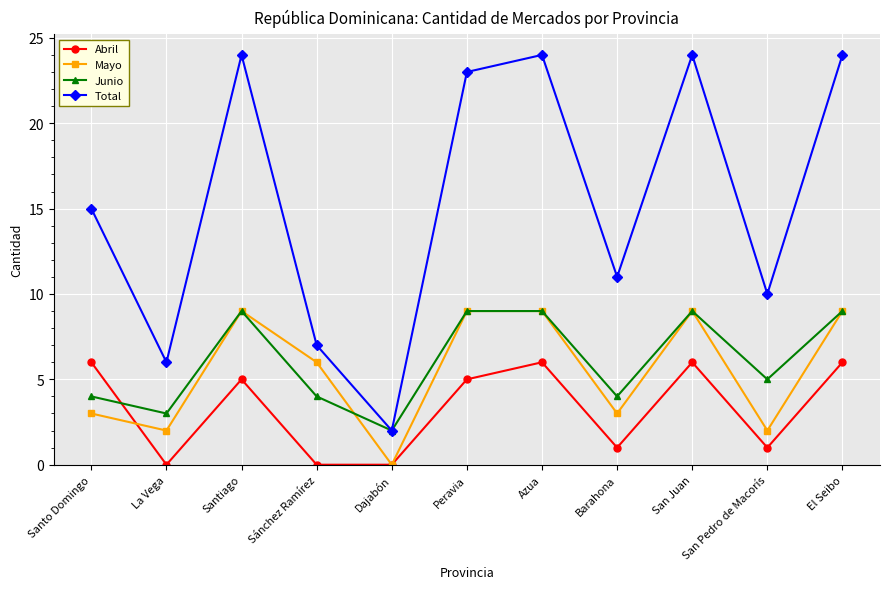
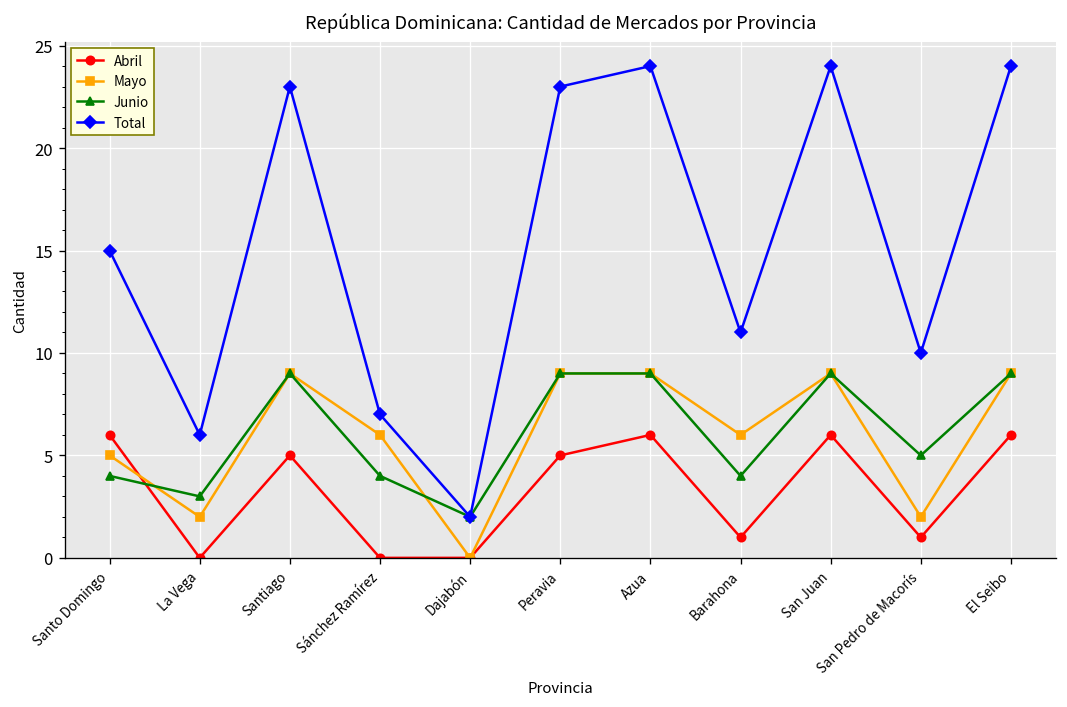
  {
    "Abril": {
      "Santo Domingo": 6,
      "La Vega": 0,
      "Santiago": 5,
      "Sánchez Ramírez": 0,
      "Peravia": 5,
      "Azua": 6,
      "Barahona": 1,
      "San Juan": 6,
      "San Pedro de Macorís": 1,
      "El Seibo": 6
    },
    "Mayo": {
-     "Santo Domingo": 3,
+     "Santo Domingo": 5,
      "La Vega": 2,
      "Sánchez Ramírez": 6,
-     "Barahona": 3,
+     "Barahona": 6,
      "San Pedro de Macorís": 2
    },
    "Junio": {
      "Santo Domingo": 4,
      "La Vega": 3,
      "Sánchez Ramírez": 4,
      "Barahona": 4,
      "San Pedro de Macorís": 5
    },
    "Total": {
      "Santo Domingo": 15,
      "La Vega": 6,
-     "Santiago": 24,
+     "Santiago": 23,
      "Sánchez Ramírez": 7,
      "Peravia": 23,
      "Azua": 24,
      "Barahona": 11,
      "San Juan": 24,
      "San Pedro de Macorís": 10,
      "El Seibo": 24
    }
  }
